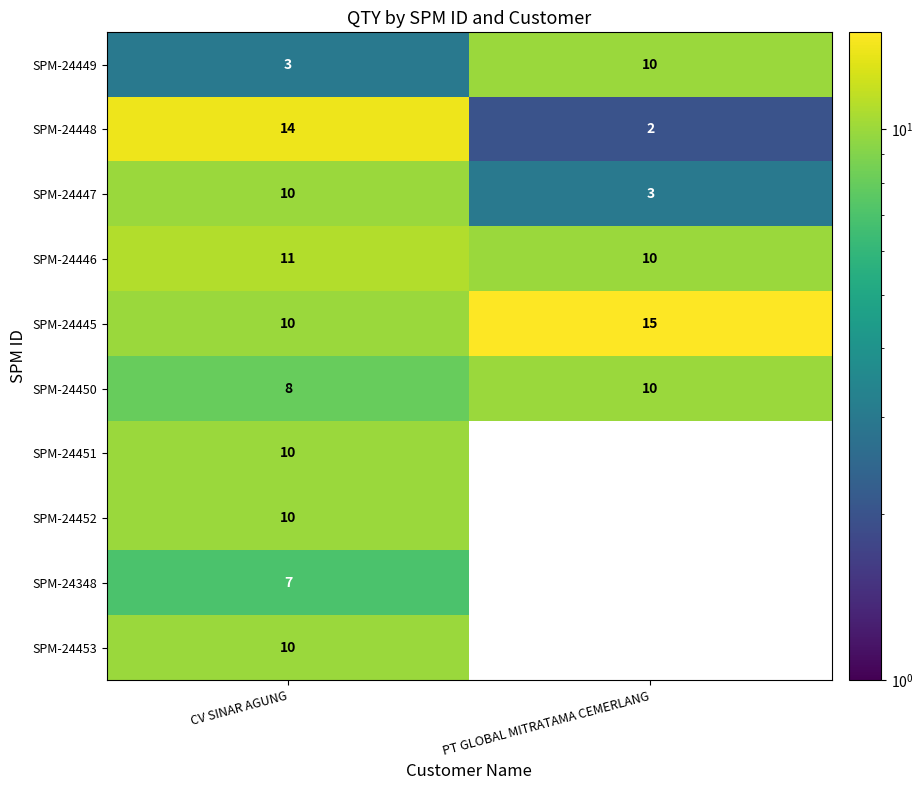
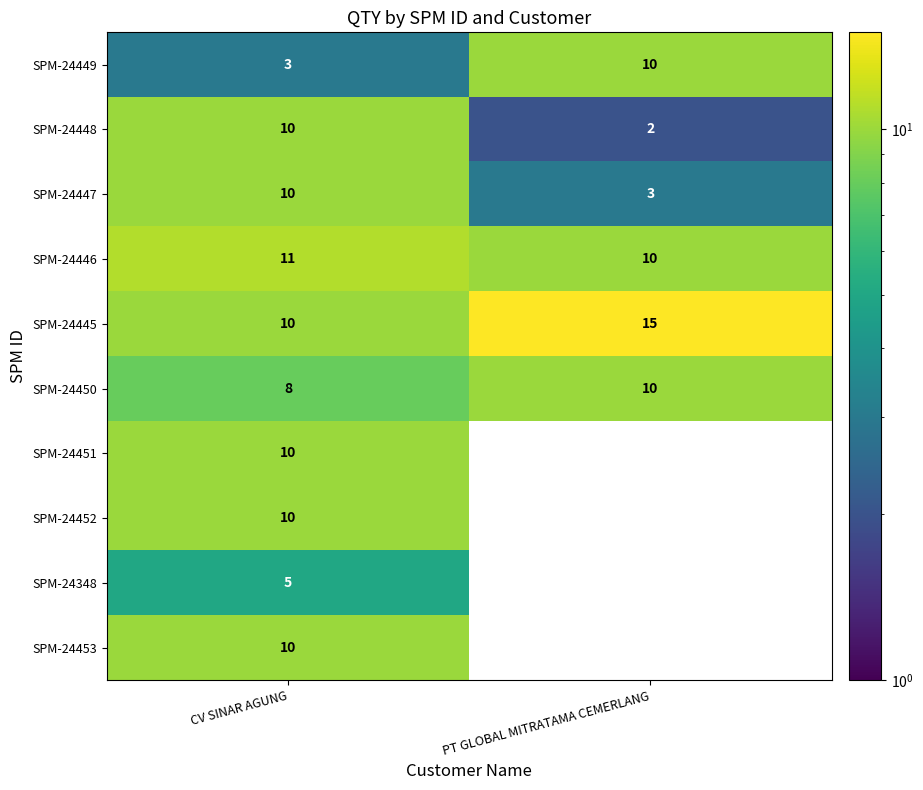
  {
    "SPM-24449": {
      "CV SINAR AGUNG": 3,
      "PT GLOBAL MITRATAMA CEMERLANG": 10
    },
    "SPM-24448": {
-     "CV SINAR AGUNG": 14,
+     "CV SINAR AGUNG": 10,
      "PT GLOBAL MITRATAMA CEMERLANG": 2
    },
    "SPM-24447": {
      "CV SINAR AGUNG": 10,
      "PT GLOBAL MITRATAMA CEMERLANG": 3
    },
    "SPM-24446": {
      "CV SINAR AGUNG": 11,
      "PT GLOBAL MITRATAMA CEMERLANG": 10
    },
    "SPM-24445": {
      "CV SINAR AGUNG": 10,
      "PT GLOBAL MITRATAMA CEMERLANG": 15
    },
    "SPM-24450": {
      "CV SINAR AGUNG": 8,
      "PT GLOBAL MITRATAMA CEMERLANG": 10
    },
    "SPM-24451": {
      "CV SINAR AGUNG": 10
    },
    "SPM-24452": {
      "CV SINAR AGUNG": 10
    },
    "SPM-24348": {
-     "CV SINAR AGUNG": 7
+     "CV SINAR AGUNG": 5
    },
    "SPM-24453": {
      "CV SINAR AGUNG": 10
    }
  }
